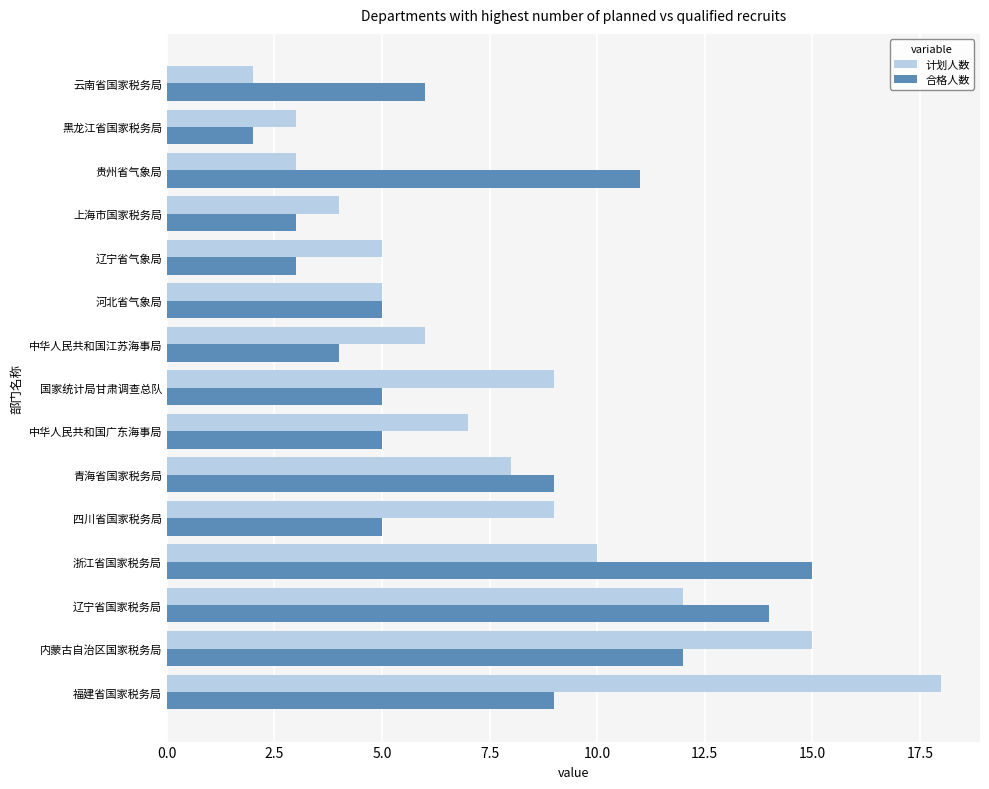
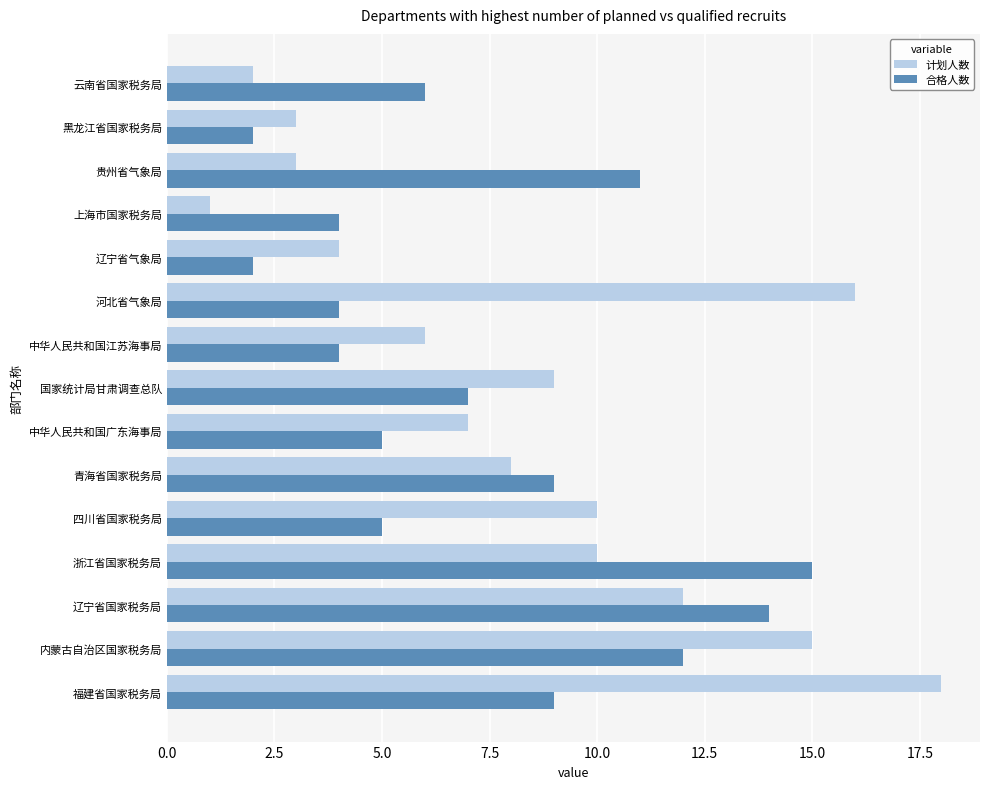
  {
    "计划人数": {
      "云南省国家税务局": 2,
      "黑龙江省国家税务局": 3,
      "贵州省气象局": 3,
-     "上海市国家税务局": 4,
-     "辽宁省气象局": 5,
-     "河北省气象局": 5,
+     "上海市国家税务局": 1,
+     "辽宁省气象局": 4,
+     "河北省气象局": 16,
      "中华人民共和国江苏海事局": 6,
      "国家统计局甘肃调查总队": 9,
      "中华人民共和国广东海事局": 7,
      "青海省国家税务局": 8,
-     "四川省国家税务局": 9,
+     "四川省国家税务局": 10,
      "浙江省国家税务局": 10,
      "辽宁省国家税务局": 12,
      "内蒙古自治区国家税务局": 15,
      "福建省国家税务局": 18
    },
    "合格人数": {
      "云南省国家税务局": 6,
      "黑龙江省国家税务局": 2,
      "贵州省气象局": 11,
-     "上海市国家税务局": 3,
-     "辽宁省气象局": 3,
-     "河北省气象局": 5,
+     "上海市国家税务局": 4,
+     "辽宁省气象局": 2,
+     "河北省气象局": 4,
      "中华人民共和国江苏海事局": 4,
-     "国家统计局甘肃调查总队": 5,
+     "国家统计局甘肃调查总队": 7,
      "中华人民共和国广东海事局": 5,
      "青海省国家税务局": 9,
      "四川省国家税务局": 5,
      "浙江省国家税务局": 15,
      "辽宁省国家税务局": 14,
      "内蒙古自治区国家税务局": 12,
      "福建省国家税务局": 9
    }
  }
